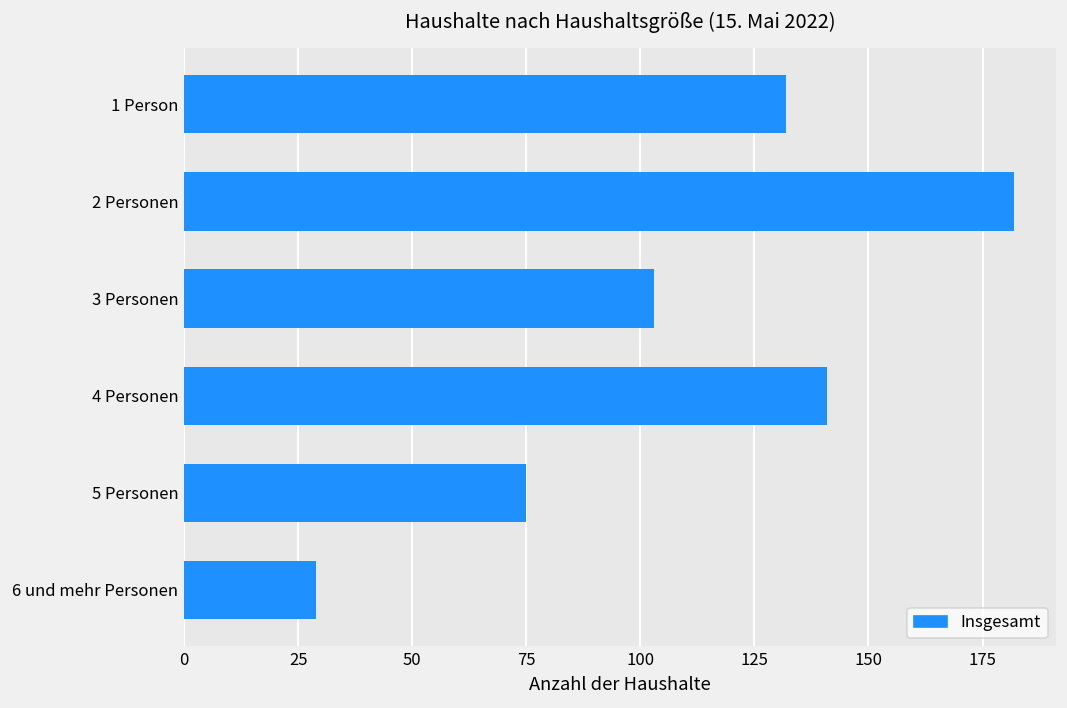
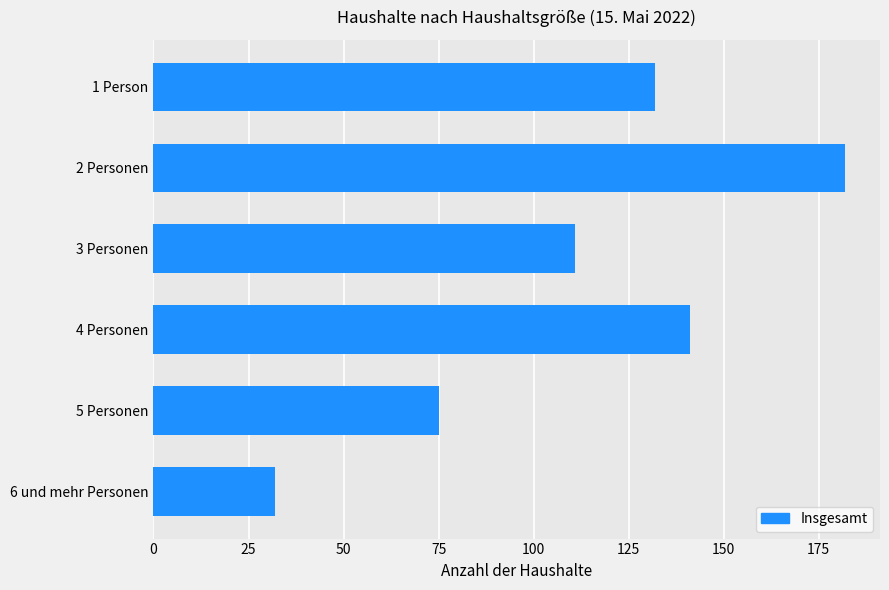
  {
    "1 Person": 132,
    "2 Personen": 182,
-   "3 Personen": 103,
+   "3 Personen": 111,
    "4 Personen": 141,
    "5 Personen": 75,
-   "6 und mehr Personen": 29
+   "6 und mehr Personen": 32
  }
